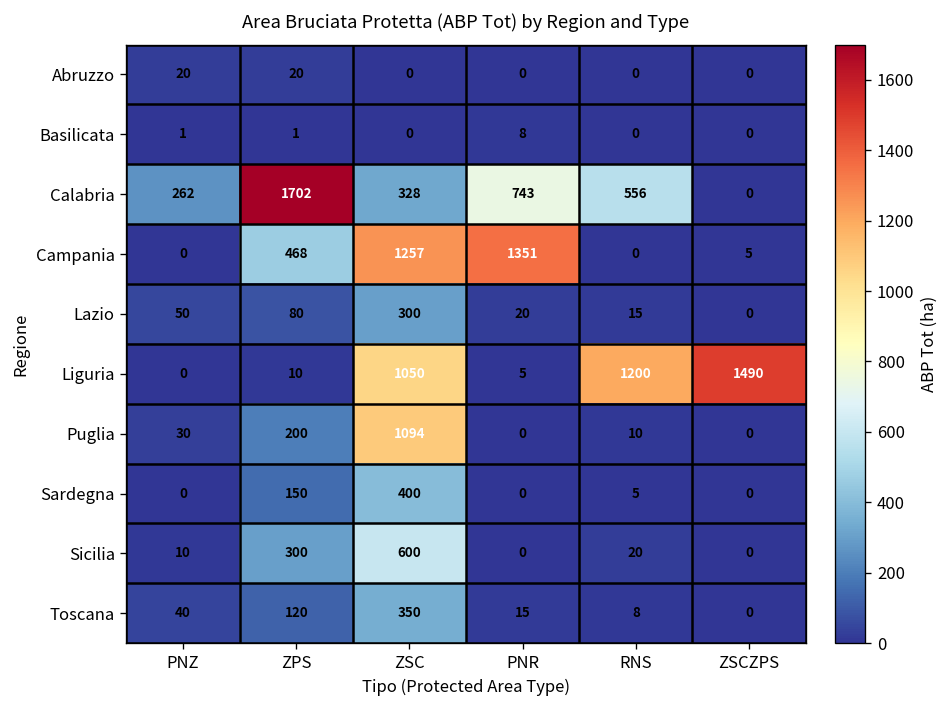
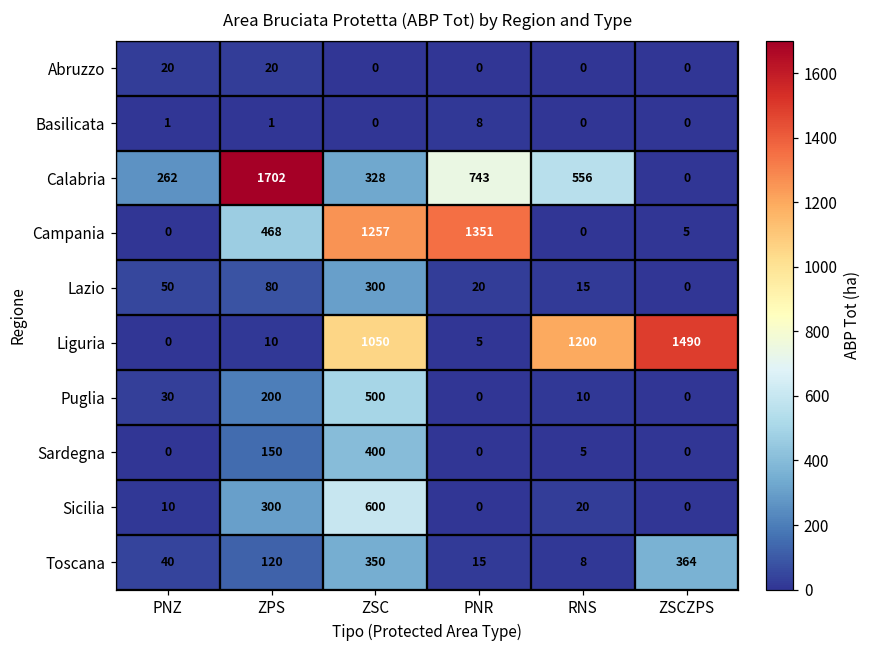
  {
    "Abruzzo": {
      "PNZ": 20,
      "ZPS": 20,
      "ZSC": 0,
      "PNR": 0,
      "RNS": 0,
      "ZSCZPS": 0
    },
    "Basilicata": {
      "PNZ": 1,
      "ZPS": 1,
      "ZSC": 0,
      "PNR": 8,
      "RNS": 0,
      "ZSCZPS": 0
    },
    "Calabria": {
      "PNZ": 262,
      "ZPS": 1702,
      "ZSC": 328,
      "PNR": 743,
      "RNS": 556,
      "ZSCZPS": 0
    },
    "Campania": {
      "PNZ": 0,
      "ZPS": 468,
      "ZSC": 1257,
      "PNR": 1351,
      "RNS": 0,
      "ZSCZPS": 5
    },
    "Lazio": {
      "PNZ": 50,
      "ZPS": 80,
      "ZSC": 300,
      "PNR": 20,
      "RNS": 15,
      "ZSCZPS": 0
    },
    "Liguria": {
      "PNZ": 0,
      "ZPS": 10,
      "ZSC": 1050,
      "PNR": 5,
      "RNS": 1200,
      "ZSCZPS": 1490
    },
    "Puglia": {
      "PNZ": 30,
      "ZPS": 200,
-     "ZSC": 1094,
+     "ZSC": 500,
      "PNR": 0,
      "RNS": 10,
      "ZSCZPS": 0
    },
    "Sardegna": {
      "PNZ": 0,
      "ZPS": 150,
      "ZSC": 400,
      "PNR": 0,
      "RNS": 5,
      "ZSCZPS": 0
    },
    "Sicilia": {
      "PNZ": 10,
      "ZPS": 300,
      "ZSC": 600,
      "PNR": 0,
      "RNS": 20,
      "ZSCZPS": 0
    },
    "Toscana": {
      "PNZ": 40,
      "ZPS": 120,
      "ZSC": 350,
      "PNR": 15,
      "RNS": 8,
-     "ZSCZPS": 0
+     "ZSCZPS": 364
    }
  }
